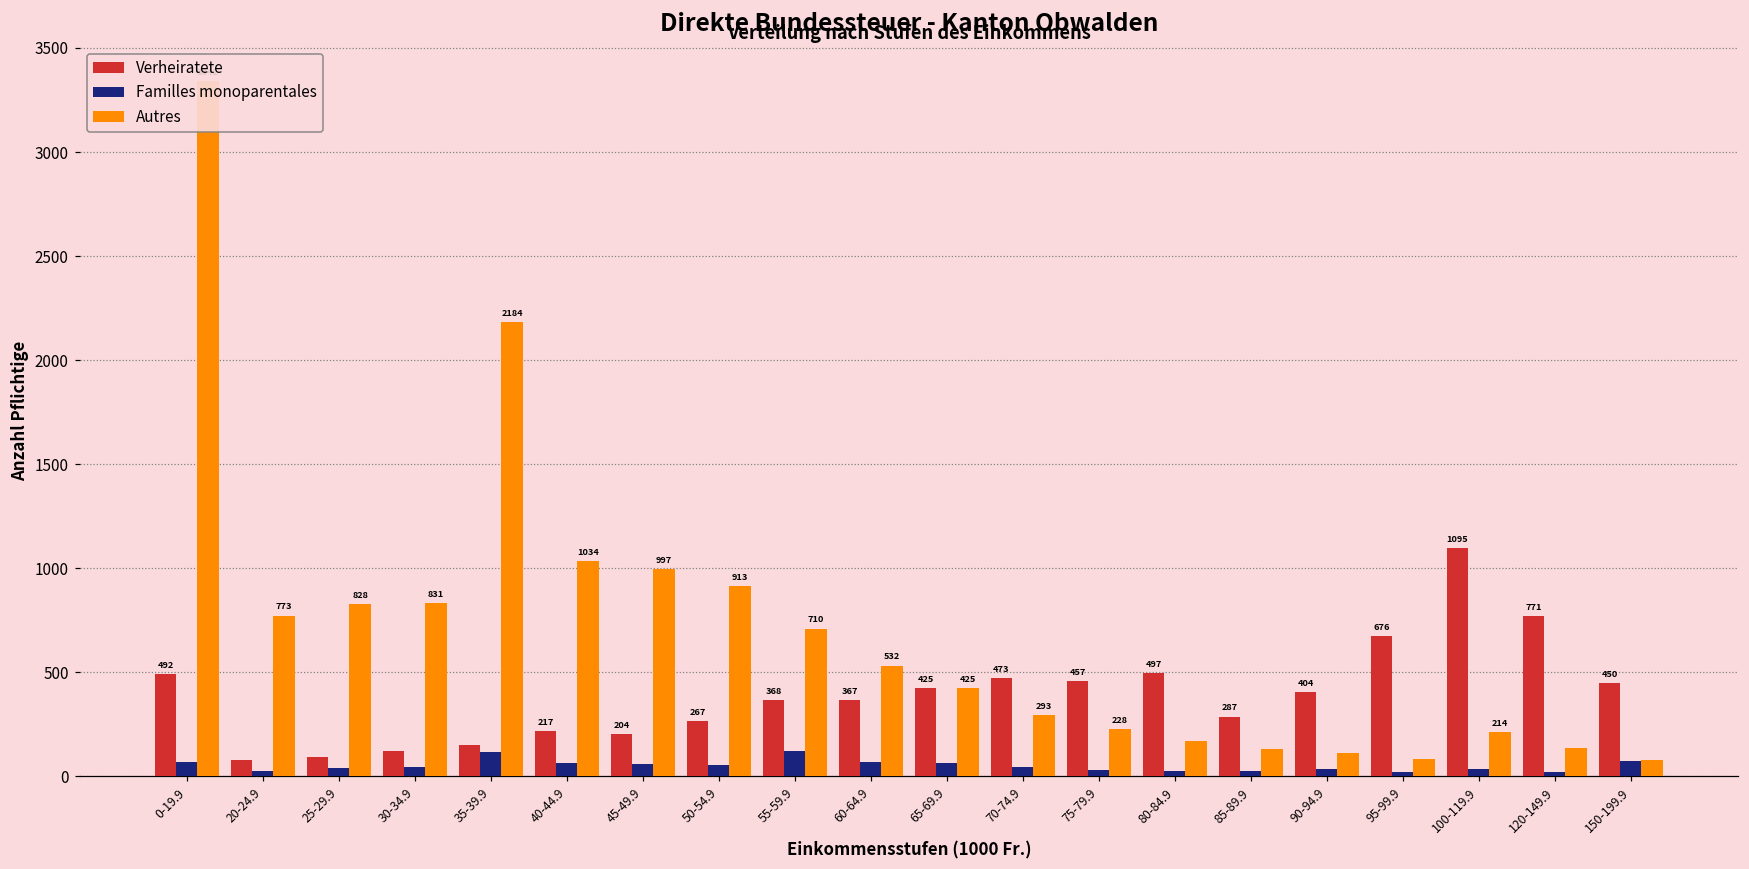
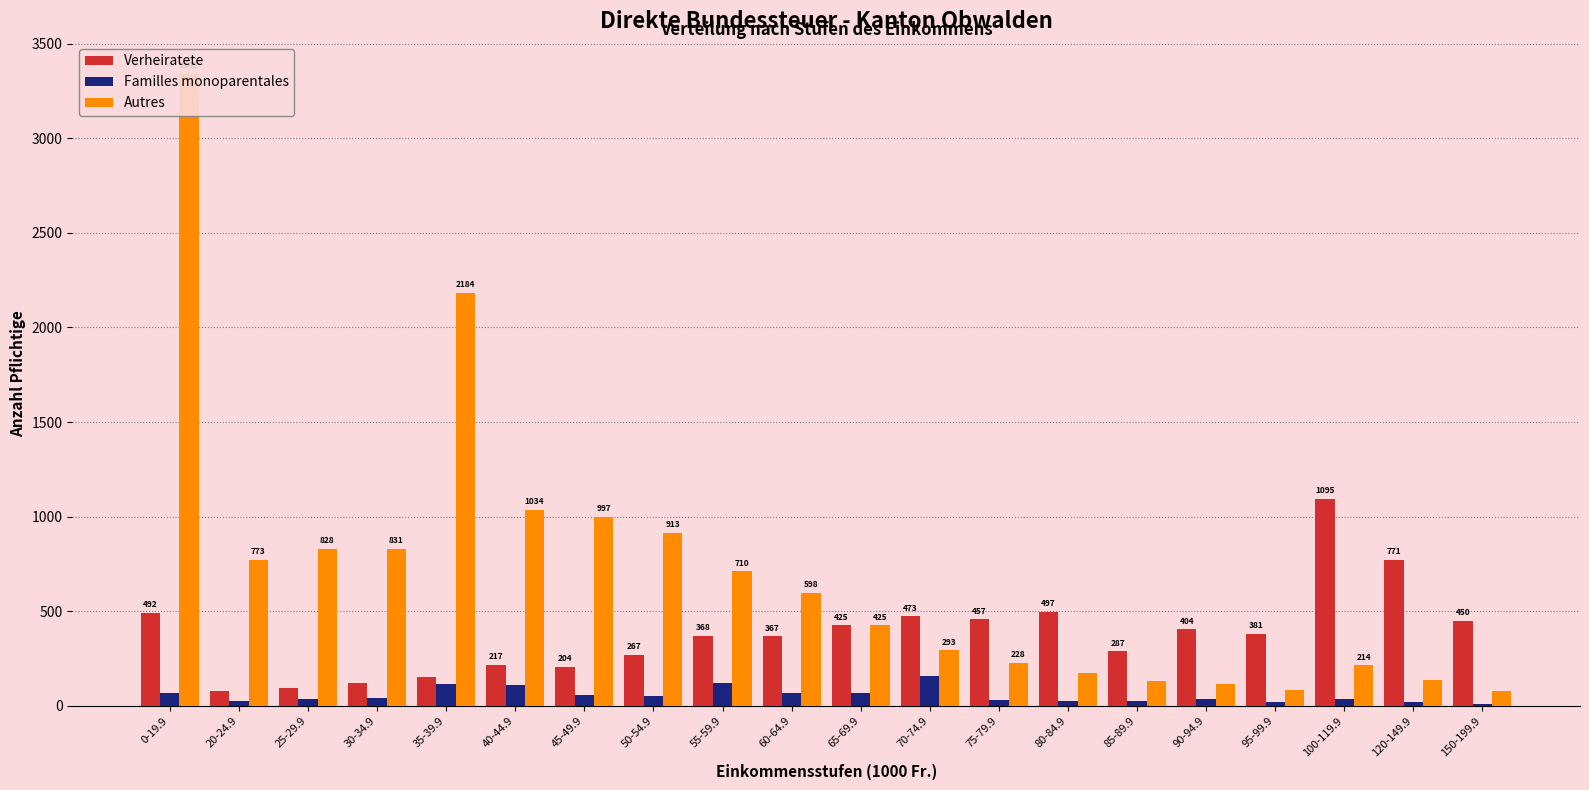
  {
    "Verheiratete": {
      "0-19.9": 492,
      "40-44.9": 217,
      "45-49.9": 204,
      "50-54.9": 267,
      "55-59.9": 368,
      "60-64.9": 367,
      "65-69.9": 425,
      "70-74.9": 473,
      "75-79.9": 457,
      "80-84.9": 497,
      "85-89.9": 287,
      "90-94.9": 404,
-     "95-99.9": 676,
+     "95-99.9": 381,
      "100-119.9": 1095,
      "120-149.9": 771,
      "150-199.9": 450
    },
    "Familles monoparentales": {
      "0-19.9": 70,
      "20-24.9": 30,
      "25-29.9": 40,
      "30-34.9": 40,
      "35-39.9": 120,
-     "40-44.9": 60,
+     "40-44.9": 110,
      "45-49.9": 60,
      "50-54.9": 50,
      "55-59.9": 120,
      "60-64.9": 70,
      "65-69.9": 70,
-     "70-74.9": 50,
+     "70-74.9": 160,
      "75-79.9": 30,
      "80-84.9": 20,
      "85-89.9": 30,
      "90-94.9": 30,
      "95-99.9": 20,
      "100-119.9": 30,
      "120-149.9": 20,
-     "150-199.9": 70
+     "150-199.9": 10
    },
    "Autres": {
      "20-24.9": 773,
      "25-29.9": 828,
      "30-34.9": 831,
      "35-39.9": 2184,
      "40-44.9": 1034,
      "45-49.9": 997,
      "50-54.9": 913,
      "55-59.9": 710,
-     "60-64.9": 532,
+     "60-64.9": 598,
      "65-69.9": 425,
      "70-74.9": 293,
      "75-79.9": 228,
      "100-119.9": 214
    }
  }
